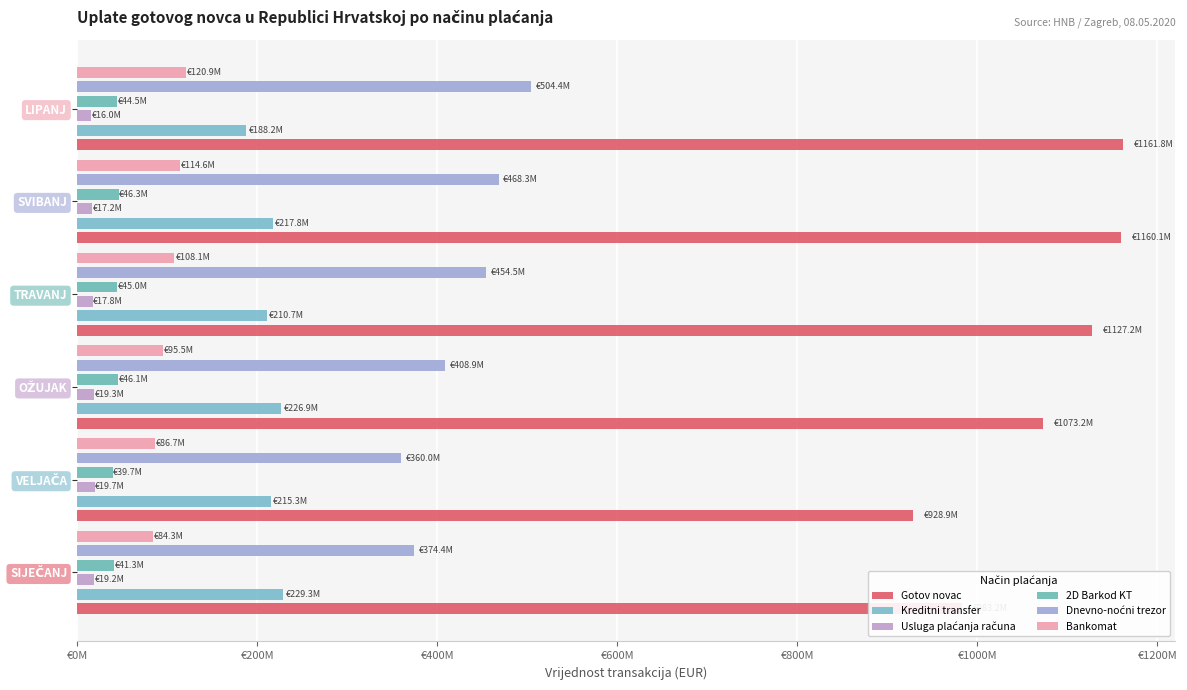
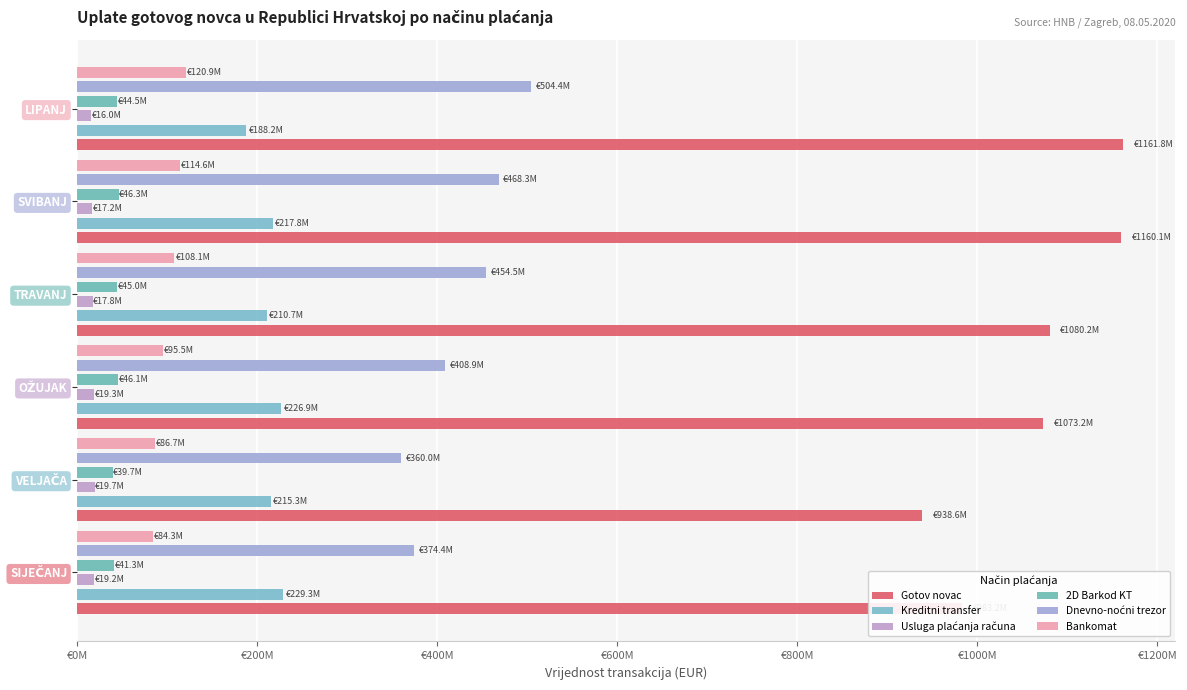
  {
    "Gotov novac": {
      "LIPANJ": "€1161.8M",
      "SVIBANJ": "€1160.1M",
-     "TRAVANJ": "€1127.2M",
+     "TRAVANJ": "€1080.2M",
      "OŽUJAK": "€1073.2M",
-     "VELJAČA": "€928.9M"
+     "VELJAČA": "€938.6M"
    }
  }
